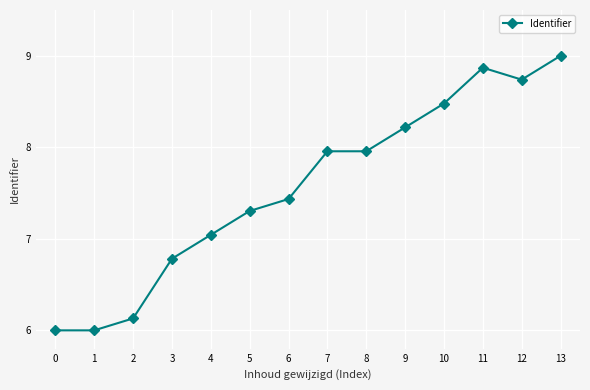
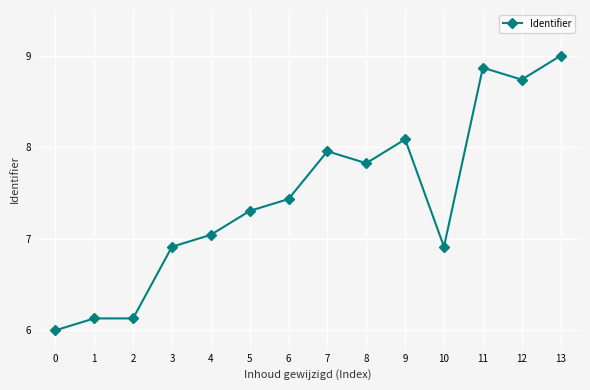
  {
    "0": 6.0,
-   "1": 6.0,
+   "1": 6.1,
    "2": 6.1,
-   "3": 6.8,
+   "3": 6.9,
    "4": 7.0,
    "5": 7.3,
    "6": 7.4,
    "7": 8.0,
-   "8": 8.0,
-   "9": 8.2,
-   "10": 8.5,
+   "8": 7.8,
+   "9": 8.1,
+   "10": 6.9,
    "11": 8.9,
    "12": 8.7,
    "13": 9.0
  }
